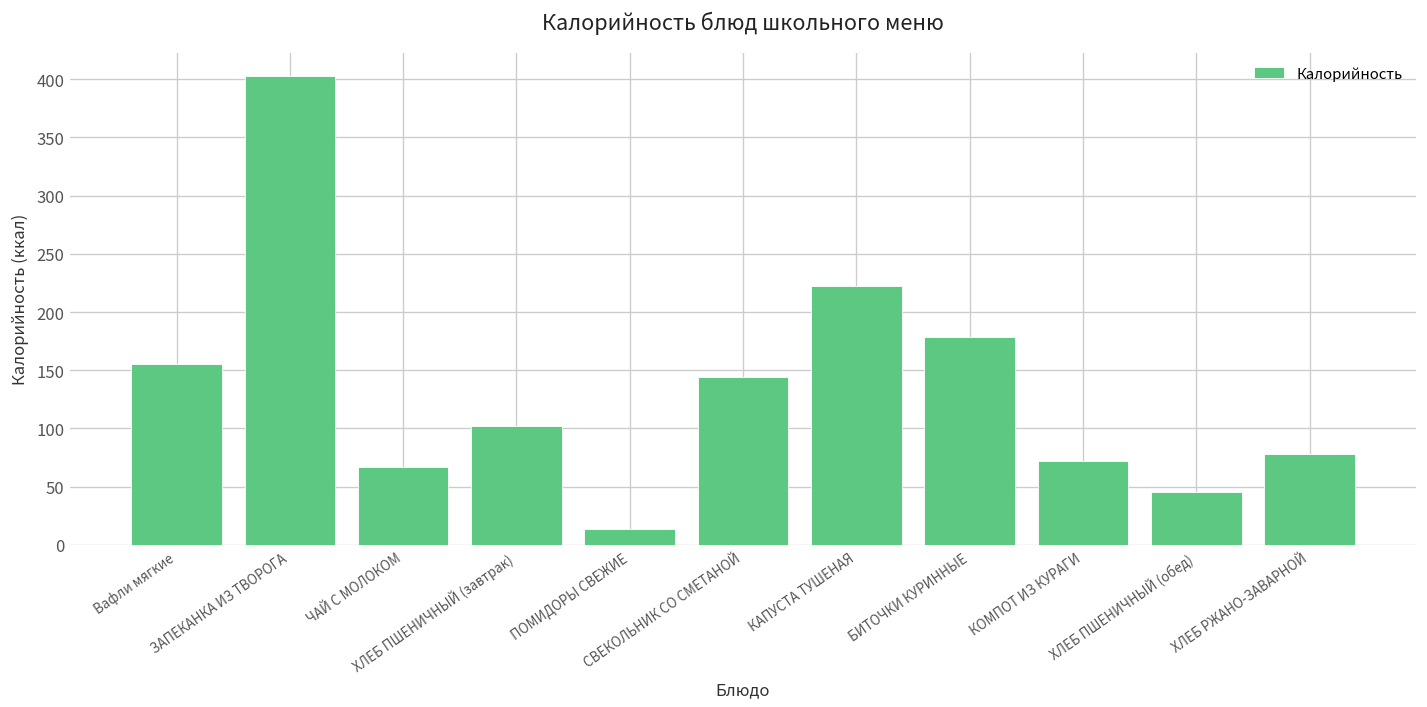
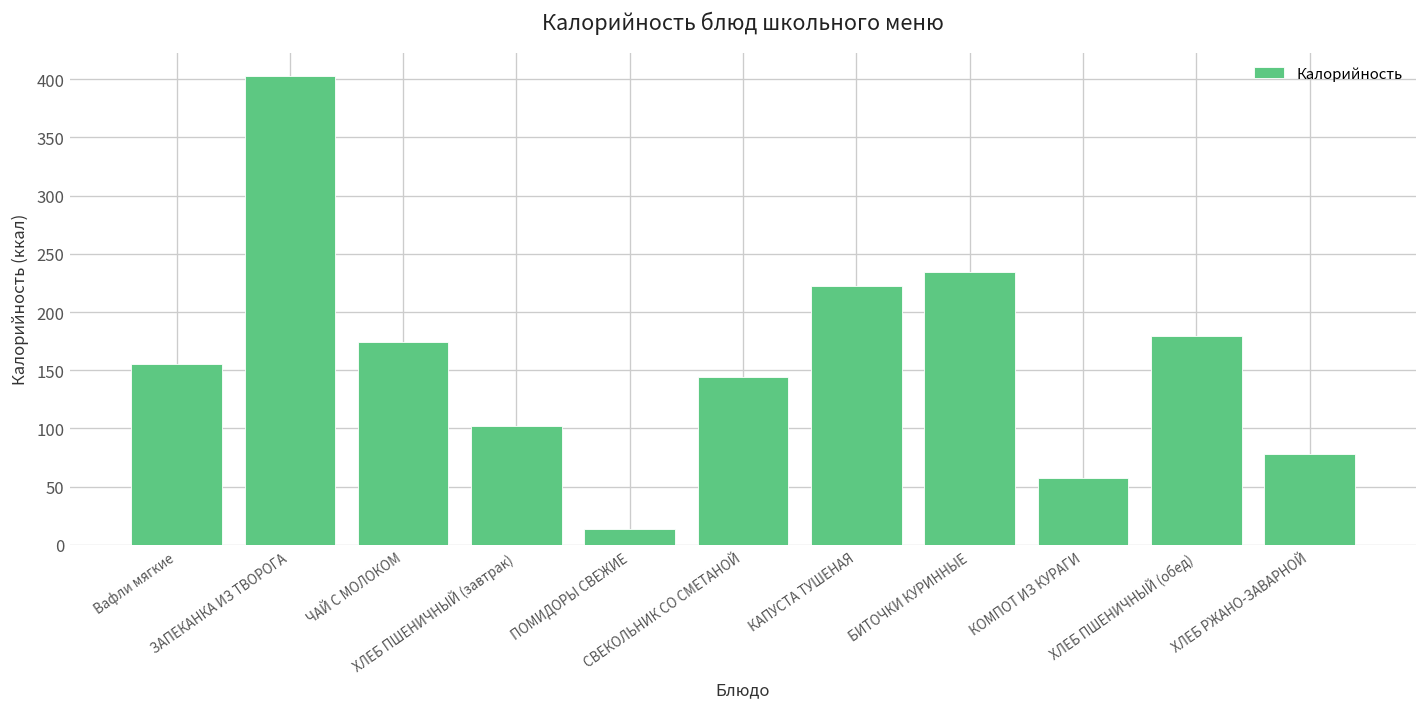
  {
    "Вафли мягкие": 160,
    "ЗАПЕКАНКА ИЗ ТВОРОГА": 400,
-   "ЧАЙ С МОЛОКОМ": 70,
+   "ЧАЙ С МОЛОКОМ": 170,
    "ХЛЕБ ПШЕНИЧНЫЙ (завтрак)": 100,
    "ПОМИДОРЫ СВЕЖИЕ": 10,
    "СВЕКОЛЬНИК СО СМЕТАНОЙ": 140,
    "КАПУСТА ТУШЕНАЯ": 220,
-   "БИТОЧКИ КУРИННЫЕ": 180,
-   "КОМПОТ ИЗ КУРАГИ": 70,
-   "ХЛЕБ ПШЕНИЧНЫЙ (обед)": 50,
+   "БИТОЧКИ КУРИННЫЕ": 230,
+   "КОМПОТ ИЗ КУРАГИ": 60,
+   "ХЛЕБ ПШЕНИЧНЫЙ (обед)": 180,
    "ХЛЕБ РЖАНО-ЗАВАРНОЙ": 80
  }
